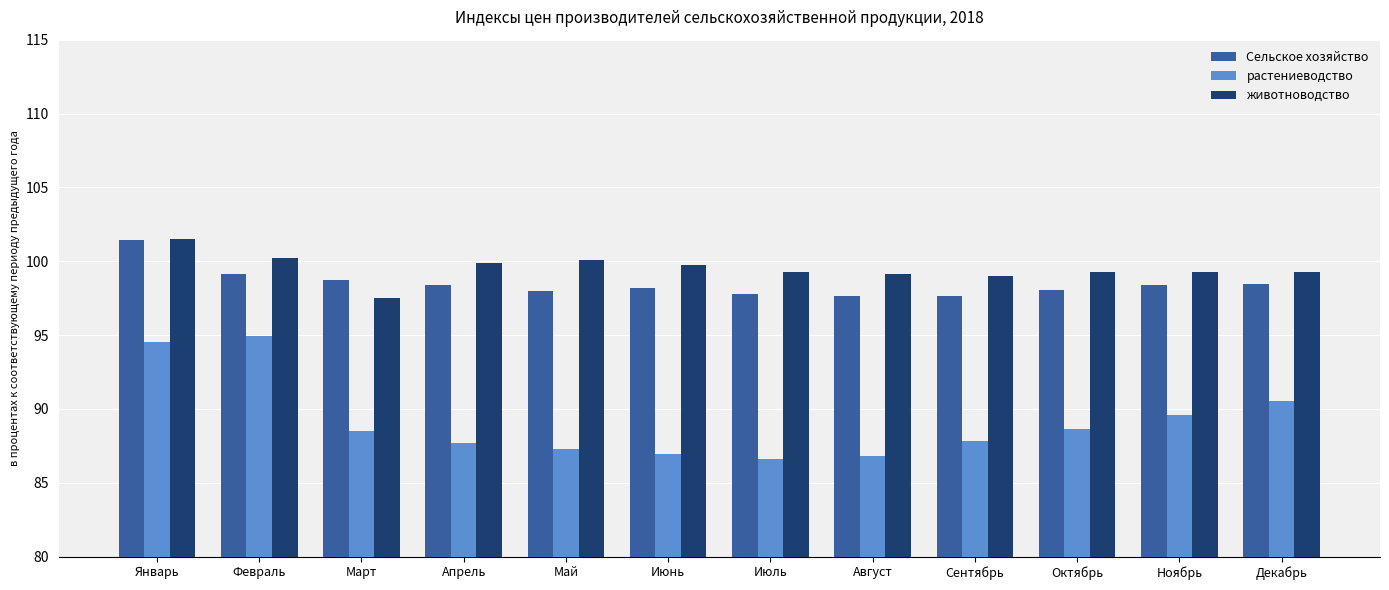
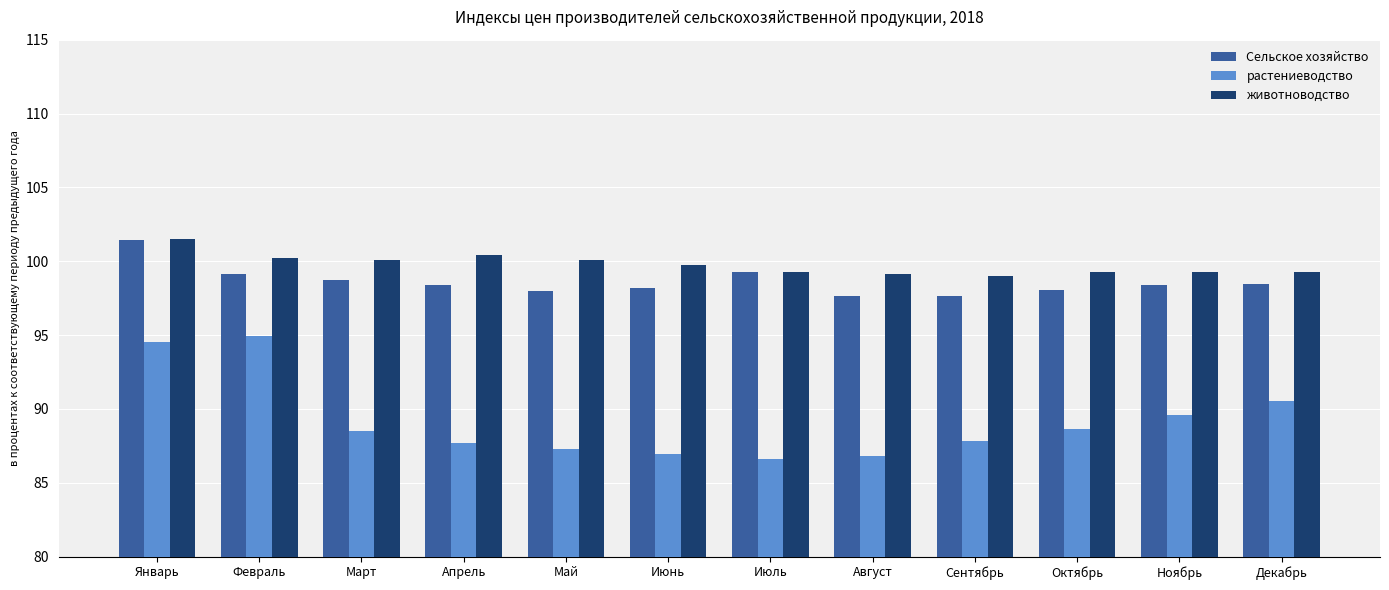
  {
    "Сельское хозяйство": {
      "Январь": 101.4,
      "Февраль": 99.1,
      "Март": 98.7,
      "Апрель": 98.4,
      "Май": 98.0,
      "Июнь": 98.2,
-     "Июль": 97.8,
+     "Июль": 99.3,
      "Август": 97.6,
      "Сентябрь": 97.6,
      "Октябрь": 98.0,
      "Ноябрь": 98.4,
      "Декабрь": 98.5
    },
    "растениеводство": {
      "Январь": 94.5,
      "Февраль": 95.0,
      "Март": 88.5,
      "Апрель": 87.7,
      "Май": 87.3,
      "Июнь": 86.9,
      "Июль": 86.6,
      "Август": 86.8,
      "Сентябрь": 87.8,
      "Октябрь": 88.6,
      "Ноябрь": 89.6,
      "Декабрь": 90.5
    },
    "животноводство": {
      "Январь": 101.5,
      "Февраль": 100.3,
-     "Март": 97.5,
-     "Апрель": 99.9,
+     "Март": 100.1,
+     "Апрель": 100.5,
      "Май": 100.1,
      "Июнь": 99.8,
      "Июль": 99.3,
      "Август": 99.1,
      "Сентябрь": 99.0,
      "Октябрь": 99.3,
      "Ноябрь": 99.3,
      "Декабрь": 99.3
    }
  }
